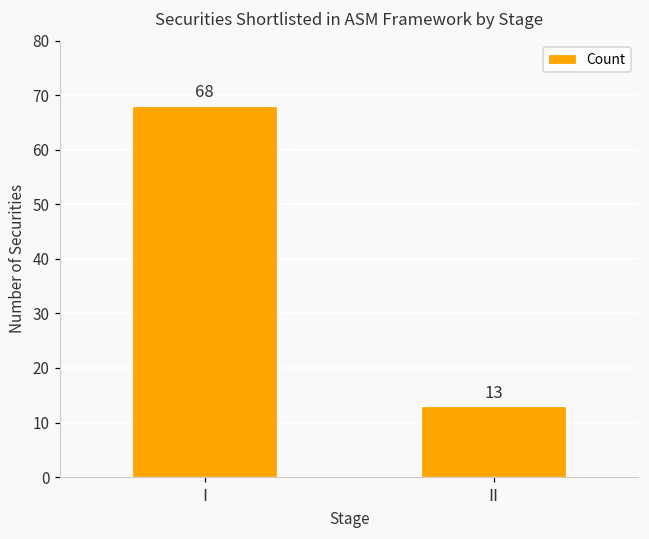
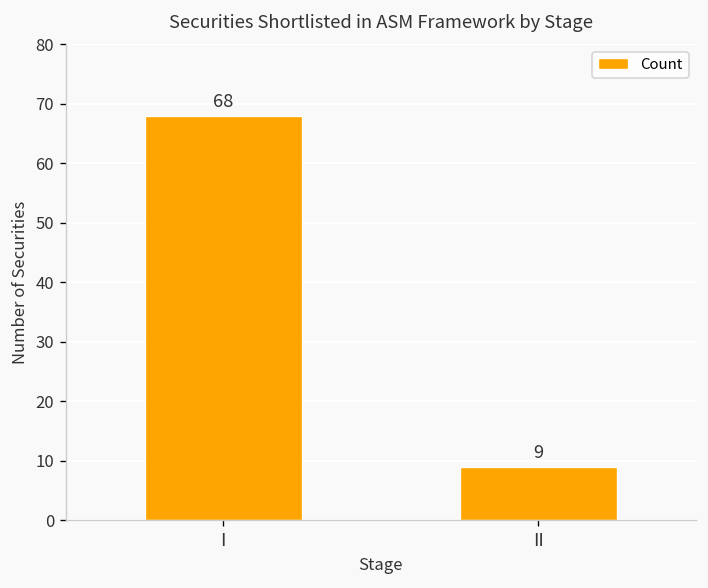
  {
    "I": 68,
-   "II": 13
+   "II": 9
  }
